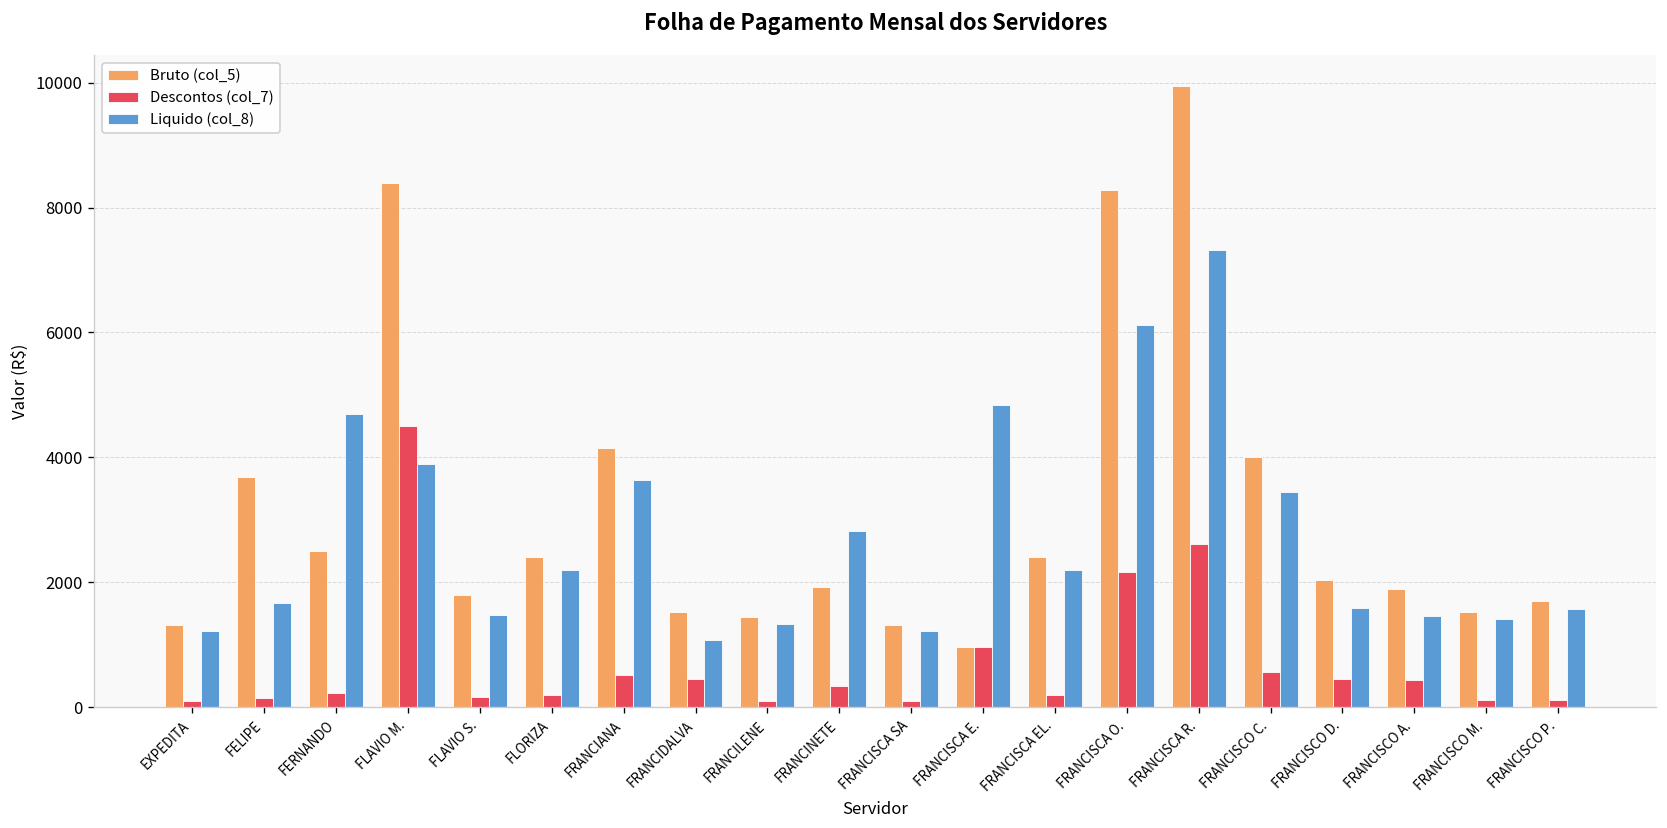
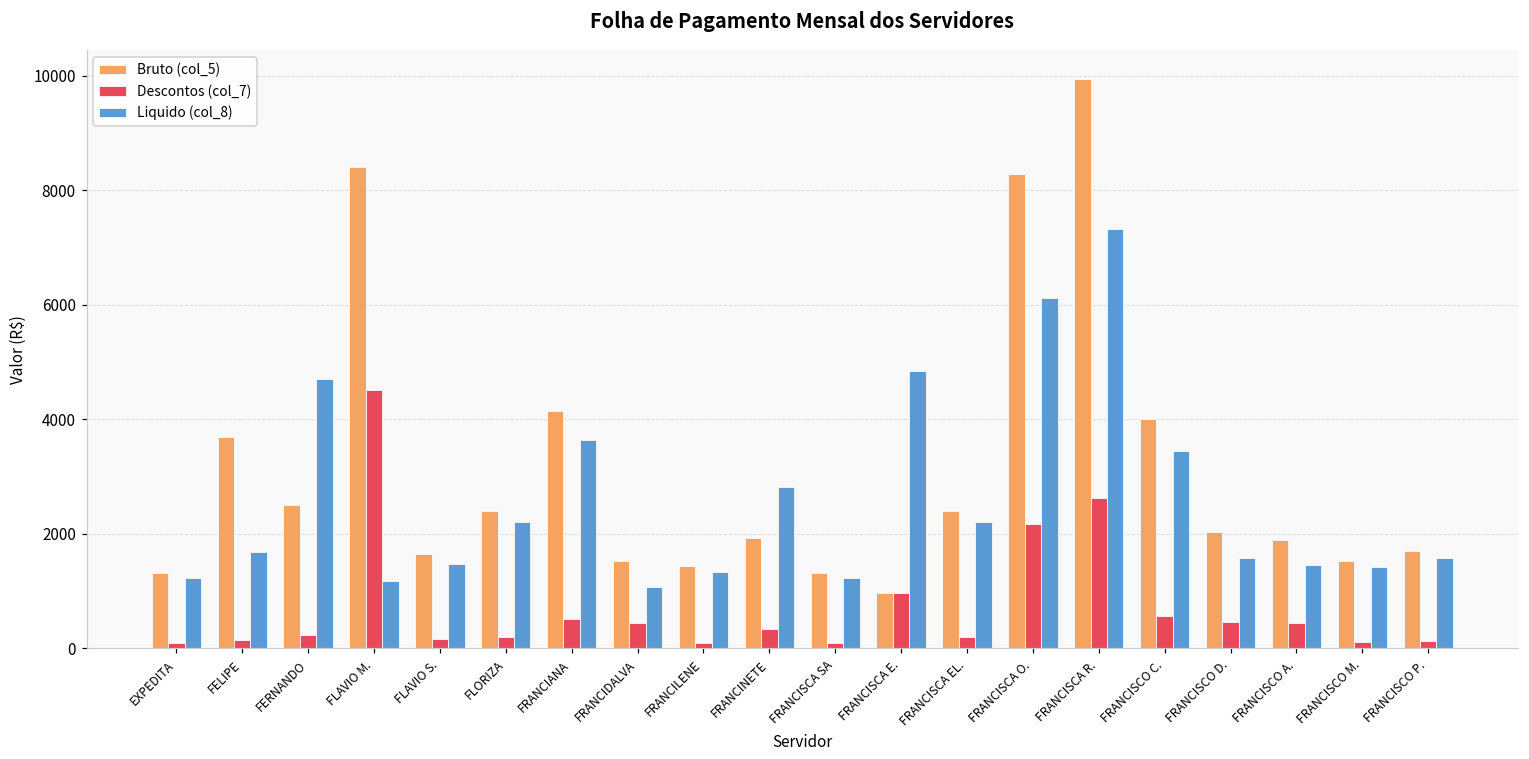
  {
    "Bruto (col_5)": {
      "EXPEDITA": 1300,
      "FELIPE": 3700,
      "FERNANDO": 2500,
      "FLAVIO M.": 8400,
-     "FLAVIO S.": 1800,
+     "FLAVIO S.": 1600,
      "FLORIZA": 2400,
      "FRANCIANA": 4100,
      "FRANCIDALVA": 1500,
      "FRANCILENE": 1400,
      "FRANCINETE": 1900,
      "FRANCISCA SA": 1300,
      "FRANCISCA E.": 1000,
      "FRANCISCA EL.": 2400,
      "FRANCISCA O.": 8300,
      "FRANCISCA R.": 9900,
      "FRANCISCO C.": 4000,
      "FRANCISCO D.": 2000,
      "FRANCISCO A.": 1900,
      "FRANCISCO M.": 1500,
      "FRANCISCO P.": 1700
    },
    "Descontos (col_7)": {
      "EXPEDITA": 100,
      "FELIPE": 100,
      "FERNANDO": 200,
      "FLAVIO M.": 4500,
      "FLAVIO S.": 200,
      "FLORIZA": 200,
      "FRANCIANA": 500,
      "FRANCIDALVA": 400,
      "FRANCILENE": 100,
      "FRANCINETE": 300,
      "FRANCISCA SA": 100,
      "FRANCISCA E.": 1000,
      "FRANCISCA EL.": 200,
      "FRANCISCA O.": 2200,
      "FRANCISCA R.": 2600,
      "FRANCISCO C.": 600,
      "FRANCISCO D.": 500,
      "FRANCISCO A.": 400,
      "FRANCISCO M.": 100,
      "FRANCISCO P.": 100
    },
    "Liquido (col_8)": {
      "EXPEDITA": 1200,
      "FELIPE": 1700,
      "FERNANDO": 4700,
-     "FLAVIO M.": 3900,
+     "FLAVIO M.": 1200,
      "FLAVIO S.": 1500,
      "FLORIZA": 2200,
      "FRANCIANA": 3600,
      "FRANCIDALVA": 1100,
      "FRANCILENE": 1300,
      "FRANCINETE": 2800,
      "FRANCISCA SA": 1200,
      "FRANCISCA E.": 4800,
      "FRANCISCA EL.": 2200,
      "FRANCISCA O.": 6100,
      "FRANCISCA R.": 7300,
      "FRANCISCO C.": 3400,
      "FRANCISCO D.": 1600,
      "FRANCISCO A.": 1500,
      "FRANCISCO M.": 1400,
      "FRANCISCO P.": 1600
    }
  }
